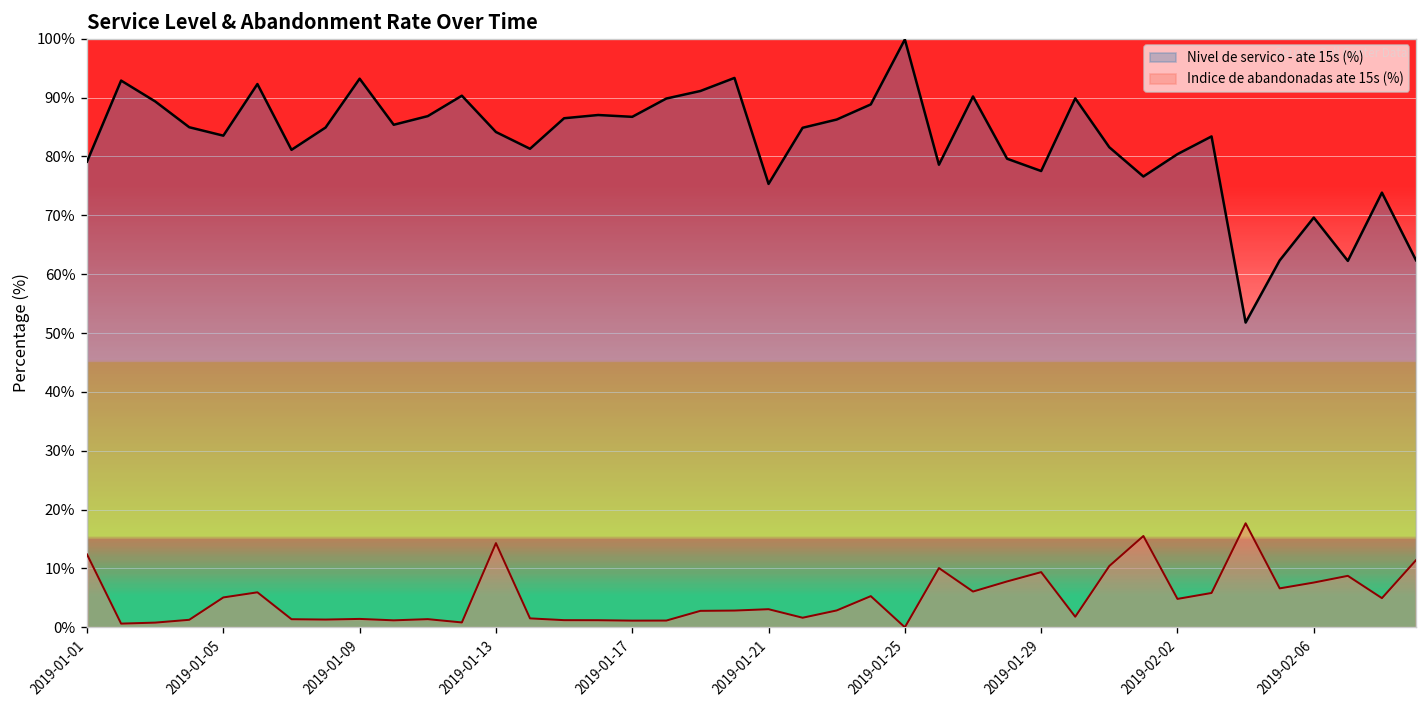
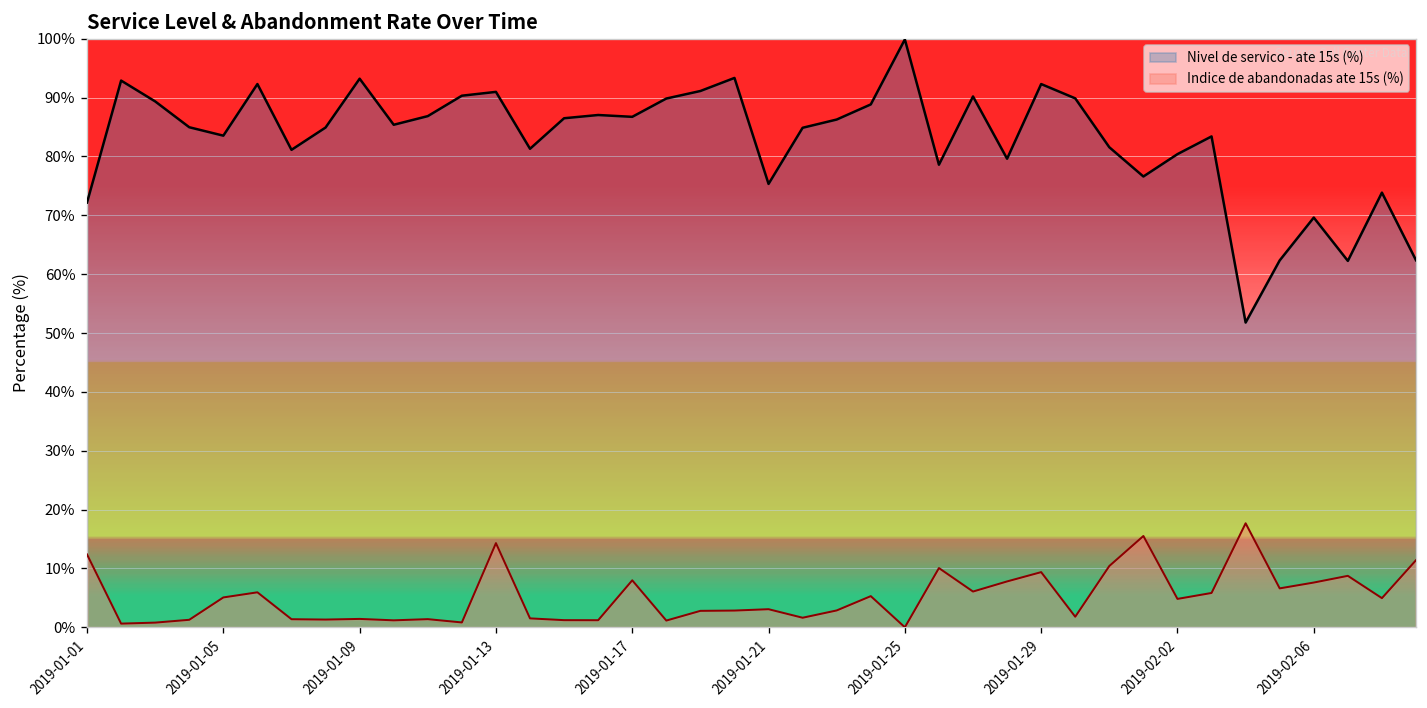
  {
    "Nivel de servico - ate 15s (%)": {
-     "2019-01-01": "79%",
+     "2019-01-01": "72%",
      "2019-01-05": "84%",
      "2019-01-09": "93%",
-     "2019-01-13": "84%",
+     "2019-01-13": "91%",
      "2019-01-17": "87%",
      "2019-01-21": "75%",
      "2019-01-25": "100%",
-     "2019-01-29": "78%",
+     "2019-01-29": "92%",
      "2019-02-02": "80%",
      "2019-02-06": "70%"
    },
    "Indice de abandonadas ate 15s (%)": {
      "2019-01-01": "12%",
      "2019-01-05": "5%",
      "2019-01-09": "1%",
      "2019-01-13": "14%",
-     "2019-01-17": "1%",
+     "2019-01-17": "8%",
      "2019-01-21": "3%",
      "2019-01-25": "0%",
      "2019-01-29": "9%",
      "2019-02-02": "5%",
      "2019-02-06": "8%"
    }
  }
